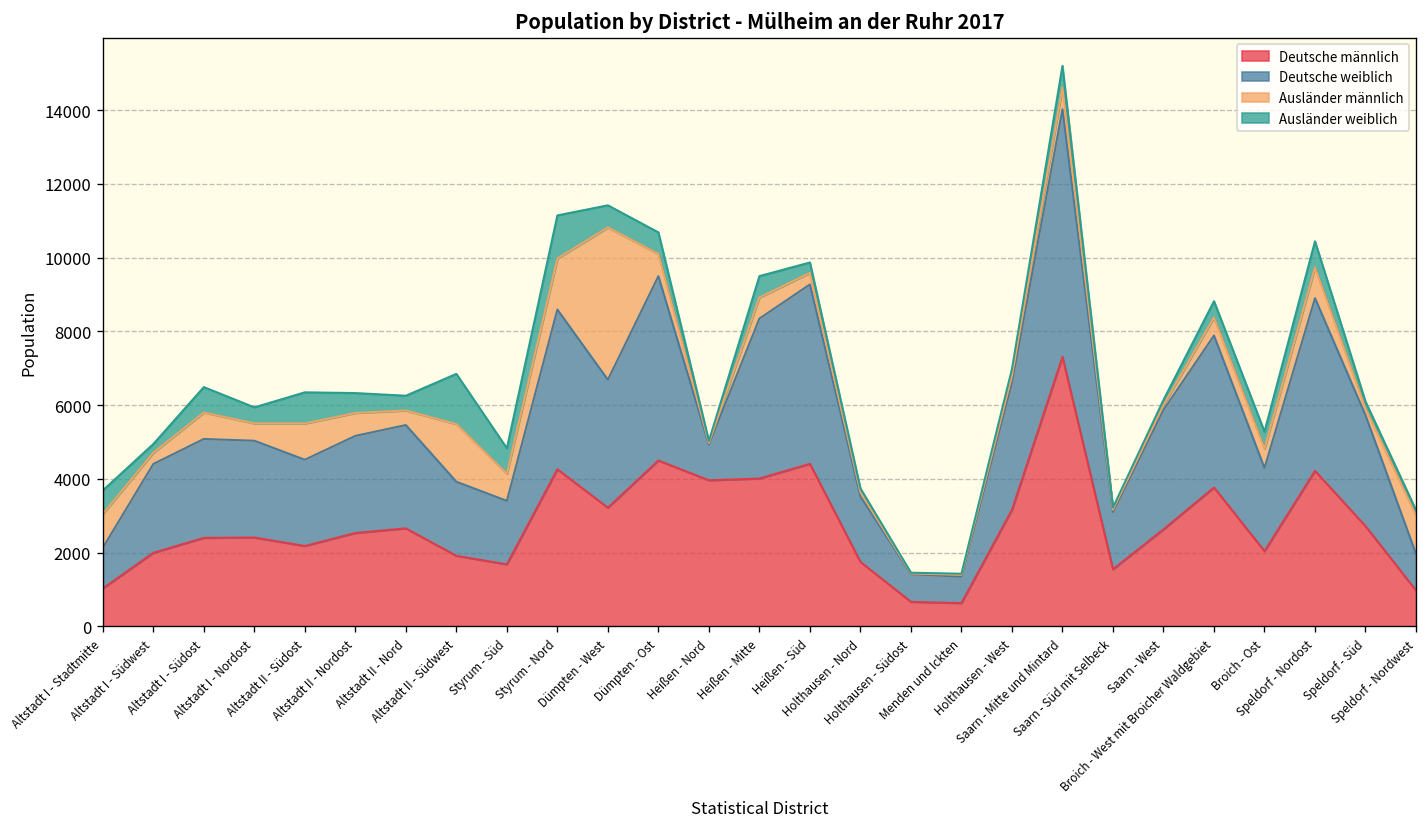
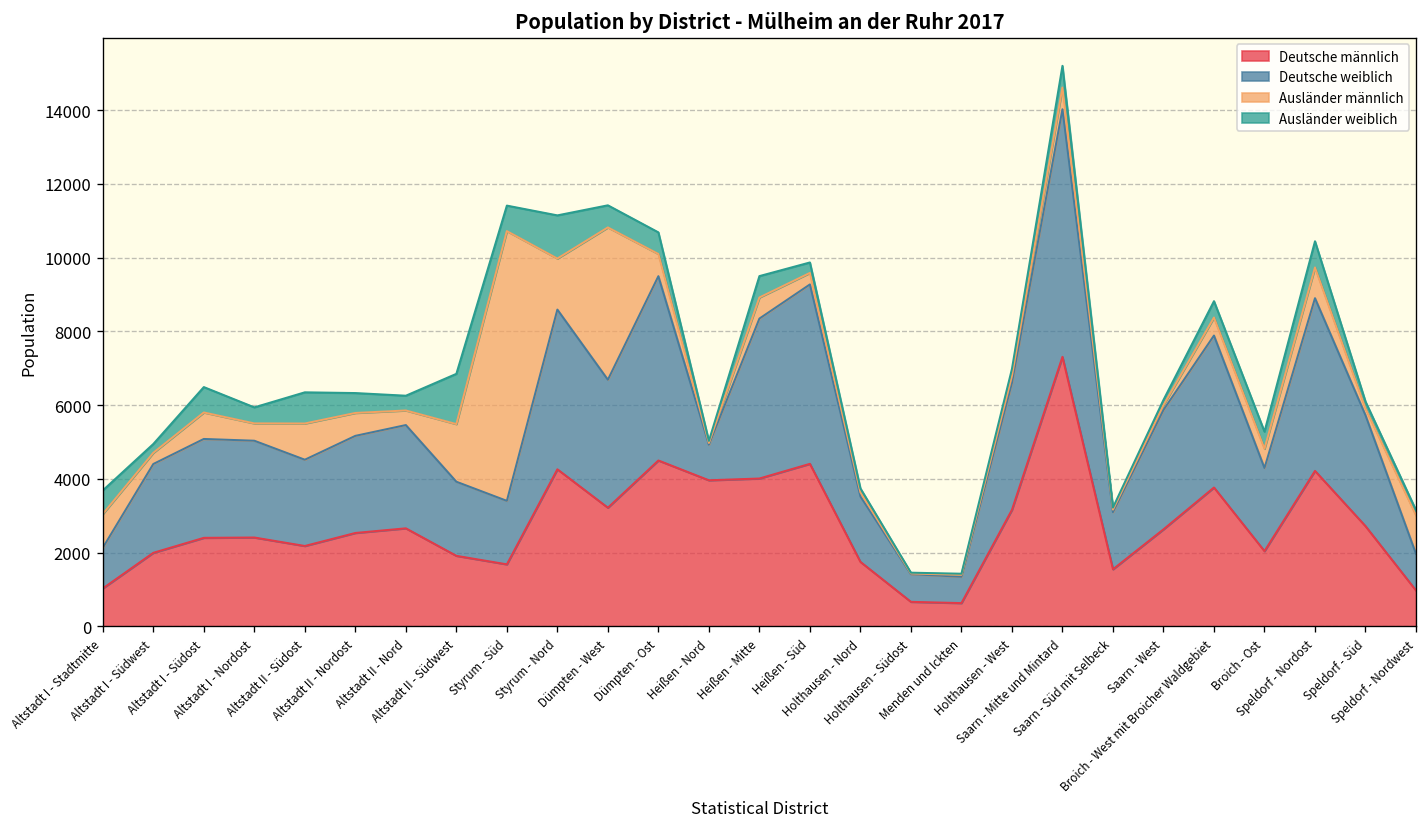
  {
    "Deutsche männlich": {
      "Altstadt I - Stadtmitte": 1000,
      "Altstadt I - Südwest": 2000,
      "Altstadt I - Südost": 2400,
      "Altstadt I - Nordost": 2400,
      "Altstadt II - Südost": 2200,
      "Altstadt II - Nordost": 2500,
      "Altstadt II - Nord": 2700,
      "Altstadt II - Südwest": 1900,
      "Styrum - Süd": 1700,
      "Styrum - Nord": 4300,
      "Dümpten - West": 3200,
      "Dümpten - Ost": 4500,
      "Heißen - Nord": 4000,
      "Heißen - Mitte": 4000,
      "Heißen - Süd": 4400,
      "Holthausen - Nord": 1700,
      "Holthausen - Südost": 700,
      "Menden und Ickten": 600,
      "Holthausen - West": 3200,
      "Saarn - Mitte und Mintard": 7300,
      "Saarn - Süd mit Selbeck": 1500,
      "Saarn - West": 2600,
      "Broich - West mit Broicher Waldgebiet": 3800,
      "Broich - Ost": 2000,
      "Speldorf - Nordost": 4200,
      "Speldorf - Süd": 2700,
      "Speldorf - Nordwest": 1000
    },
    "Ausländer männlich": {
      "Altstadt I - Stadtmitte": 900,
      "Altstadt I - Südwest": 300,
      "Altstadt I - Südost": 700,
      "Altstadt I - Nordost": 500,
      "Altstadt II - Südost": 1000,
      "Altstadt II - Nordost": 600,
      "Altstadt II - Nord": 400,
      "Altstadt II - Südwest": 1600,
-     "Styrum - Süd": 700,
+     "Styrum - Süd": 7300,
      "Styrum - Nord": 1400,
      "Dümpten - West": 4100,
      "Dümpten - Ost": 600,
      "Heißen - Mitte": 600,
      "Heißen - Süd": 300,
      "Holthausen - Nord": 100,
      "Holthausen - West": 200,
      "Saarn - Mitte und Mintard": 600,
      "Saarn - West": 100,
      "Broich - West mit Broicher Waldgebiet": 500,
      "Broich - Ost": 500,
      "Speldorf - Nordost": 800,
      "Speldorf - Süd": 200,
      "Speldorf - Nordwest": 1000
    }
  }
